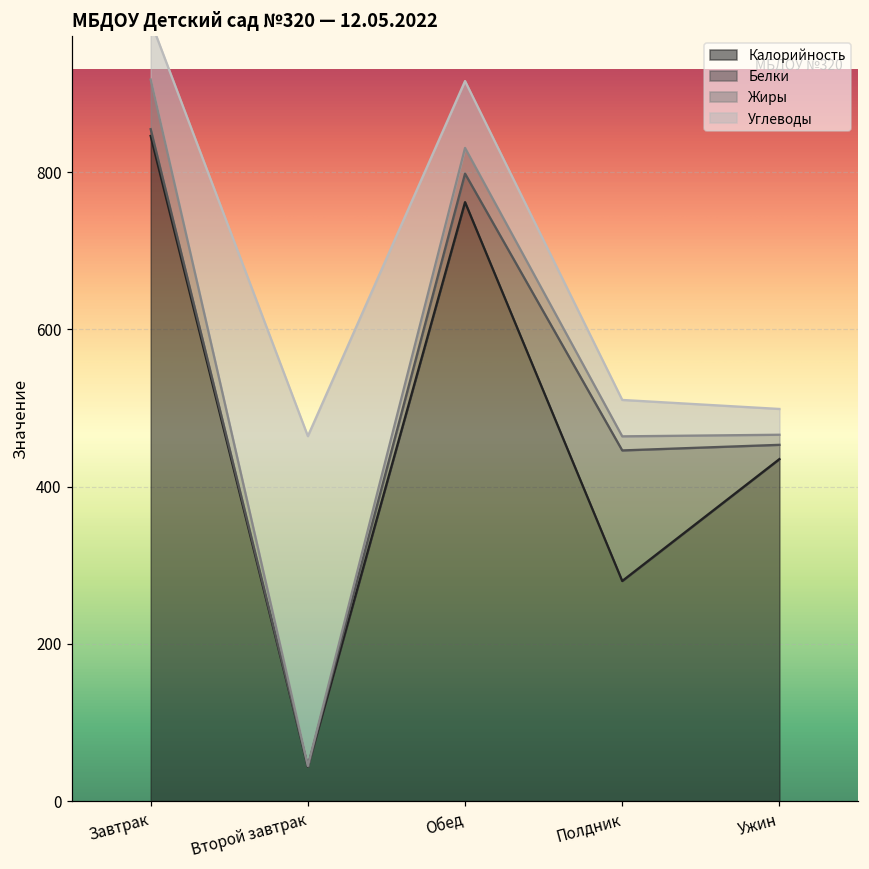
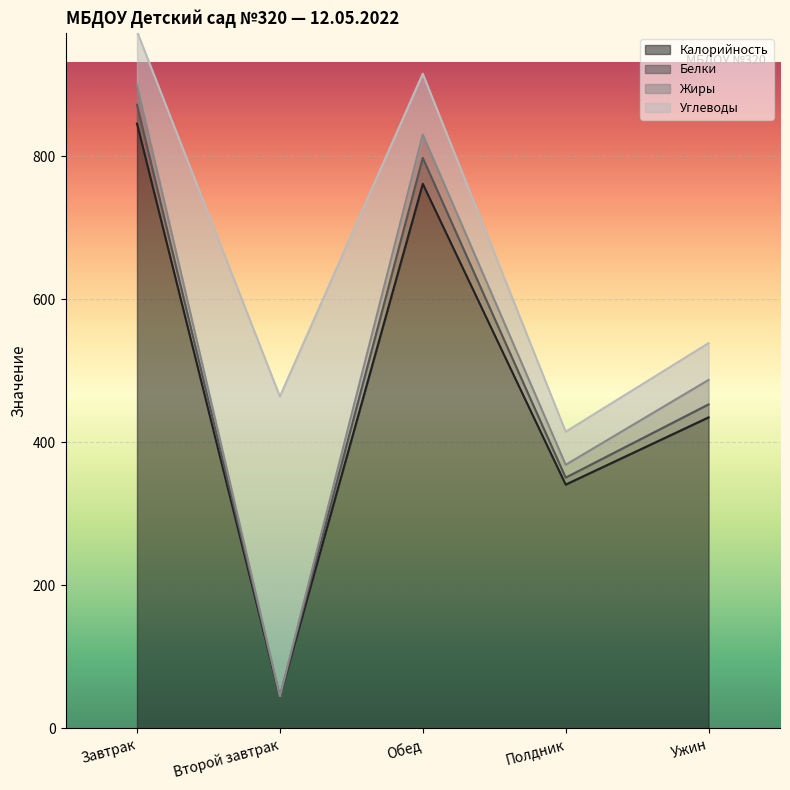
  {
    "Калорийность": {
      "Завтрак": 850,
      "Обед": 760,
-     "Полдник": 280,
+     "Полдник": 340,
      "Ужин": 440
    },
    "Белки": {
-     "Завтрак": 10,
+     "Завтрак": 30,
      "Обед": 40,
-     "Полдник": 170,
+     "Полдник": 10,
      "Ужин": 20
    },
    "Жиры": {
-     "Завтрак": 60,
+     "Завтрак": 30,
      "Обед": 30,
      "Полдник": 20,
-     "Ужин": 10
+     "Ужин": 30
    },
    "Углеводы": {
      "Второй завтрак": 420,
      "Обед": 90,
      "Полдник": 50,
-     "Ужин": 30
+     "Ужин": 50
    }
  }
